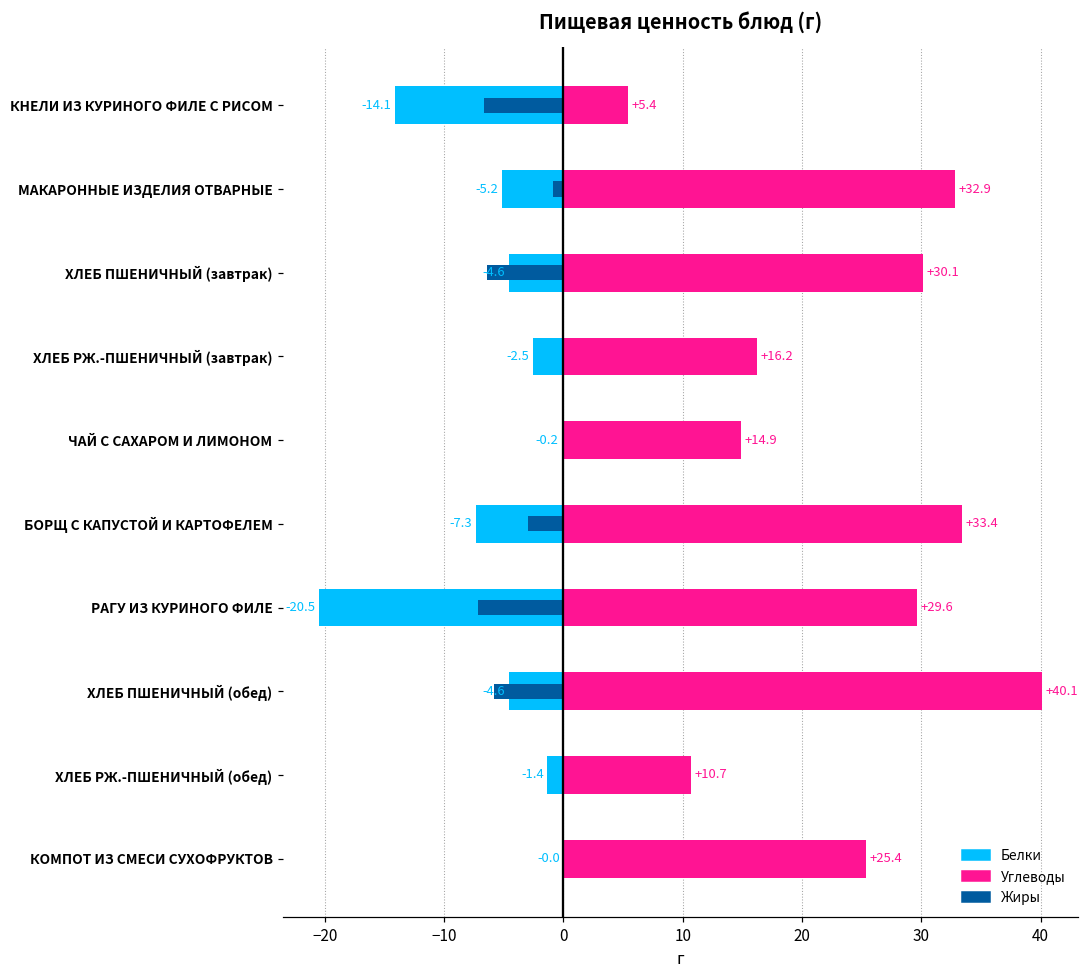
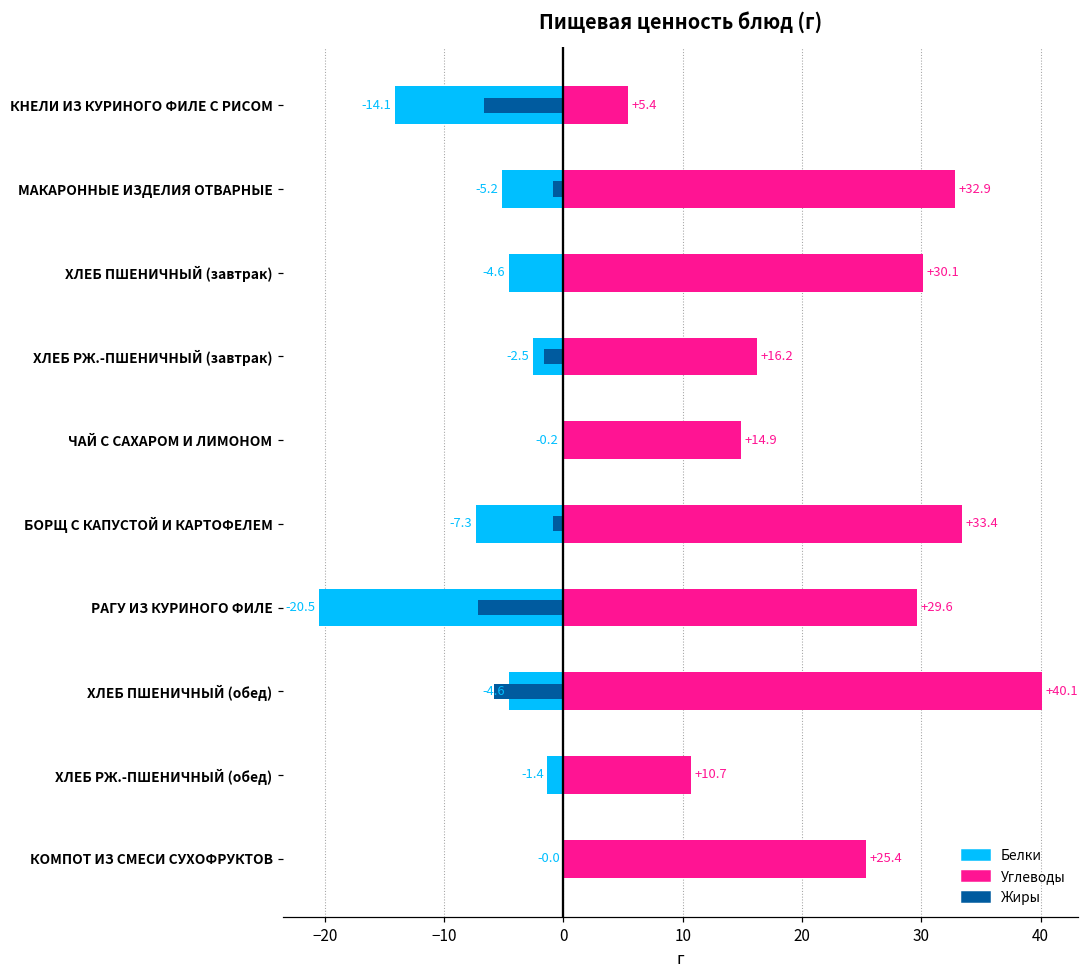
  {
    "Жиры": {
-     "ХЛЕБ ПШЕНИЧНЫЙ (завтрак)": -6.4,
-     "ХЛЕБ РЖ.-ПШЕНИЧНЫЙ (завтрак)": -0.1,
-     "БОРЩ С КАПУСТОЙ И КАРТОФЕЛЕМ": -3.0
+     "ХЛЕБ ПШЕНИЧНЫЙ (завтрак)": -0.1,
+     "ХЛЕБ РЖ.-ПШЕНИЧНЫЙ (завтрак)": -1.6,
+     "БОРЩ С КАПУСТОЙ И КАРТОФЕЛЕМ": -0.9
    }
  }
